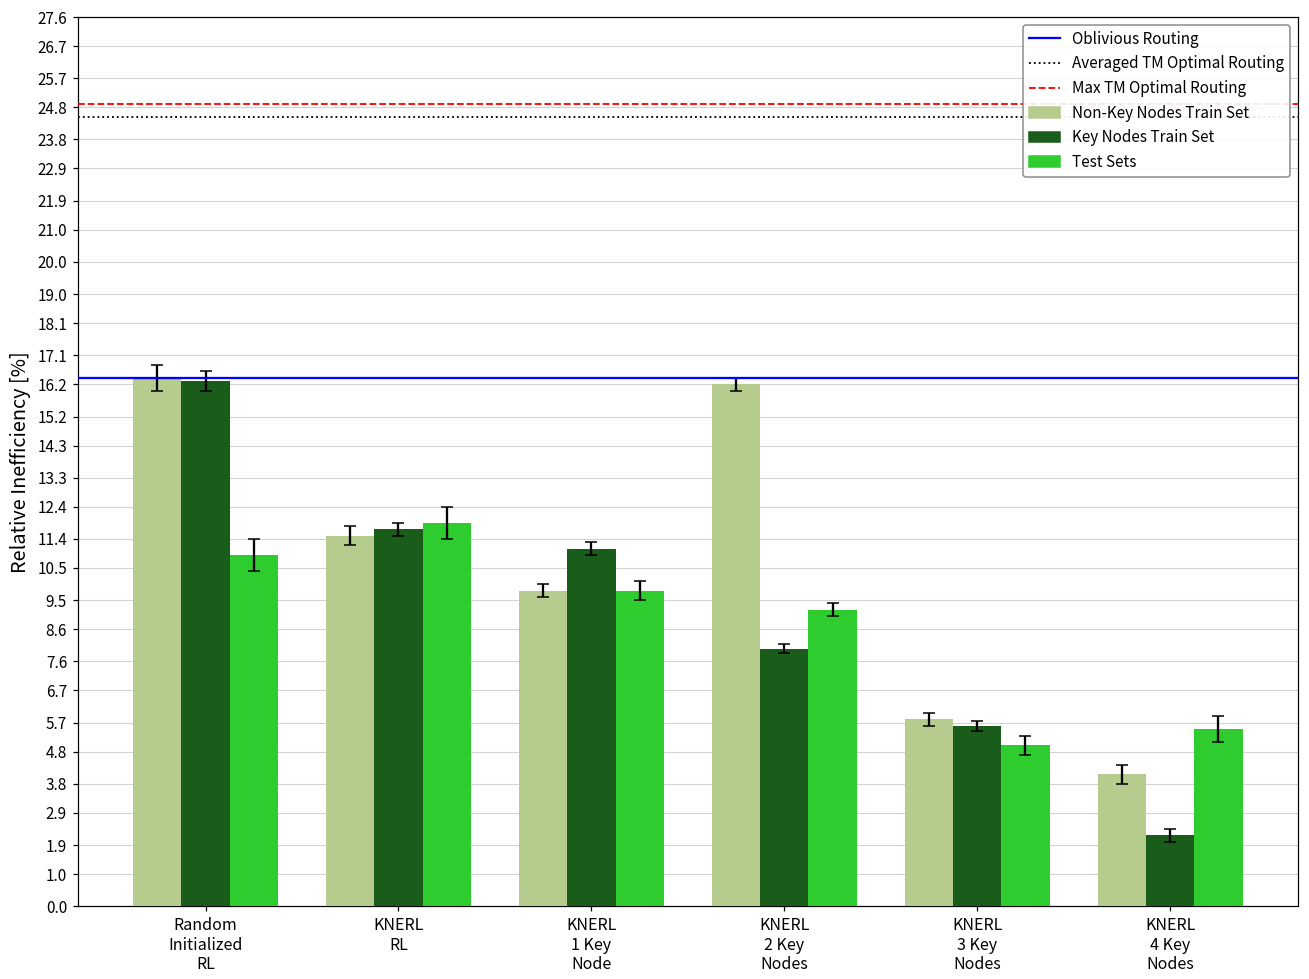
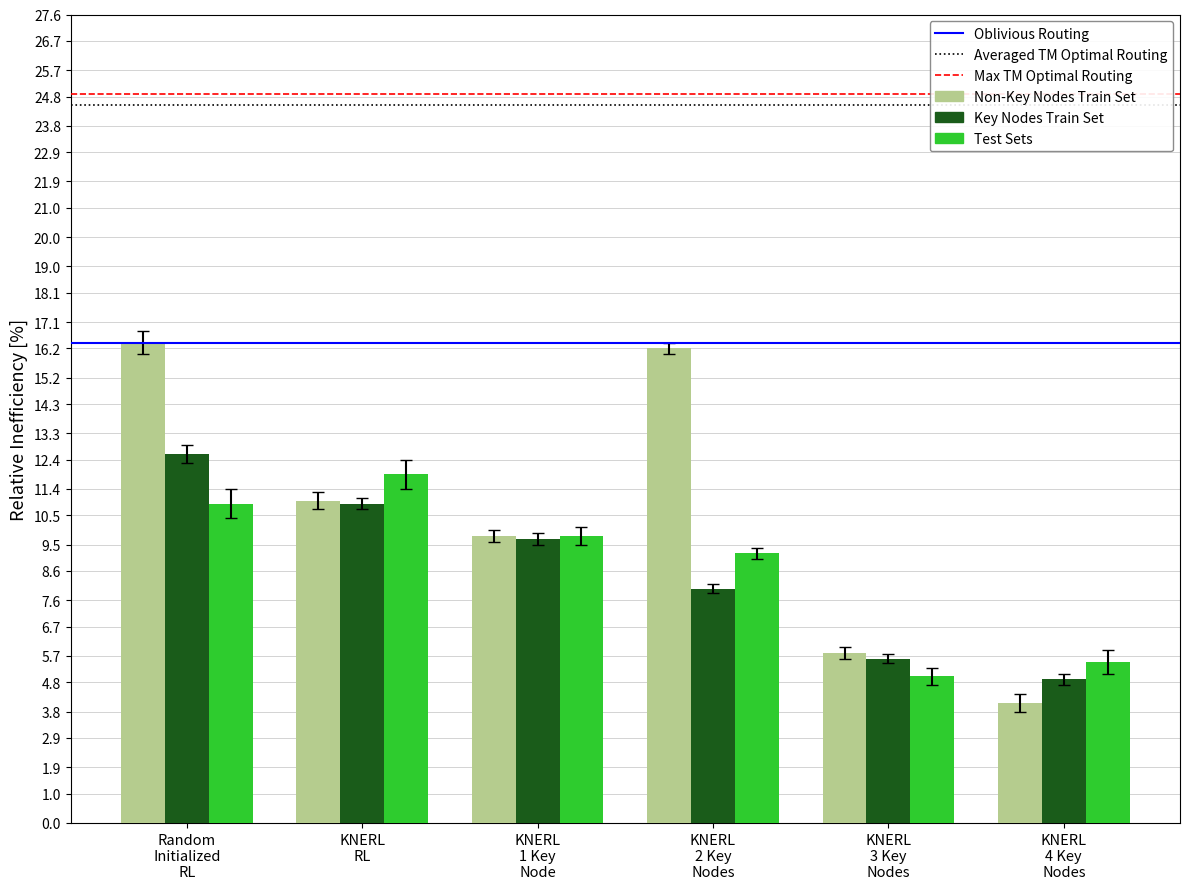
  {
    "Non-Key Nodes Train Set": {
      "Random Initialized RL": 16.4,
-     "KNERL RL": 11.5,
+     "KNERL RL": 11.0,
      "KNERL 1 Key Node": 9.8,
      "KNERL 2 Key Nodes": 16.2,
      "KNERL 3 Key Nodes": 5.8,
      "KNERL 4 Key Nodes": 4.1
    },
    "Key Nodes Train Set": {
-     "Random Initialized RL": 16.3,
-     "KNERL RL": 11.7,
-     "KNERL 1 Key Node": 11.1,
+     "Random Initialized RL": 12.6,
+     "KNERL RL": 10.9,
+     "KNERL 1 Key Node": 9.7,
      "KNERL 2 Key Nodes": 8.0,
      "KNERL 3 Key Nodes": 5.6,
-     "KNERL 4 Key Nodes": 2.2
+     "KNERL 4 Key Nodes": 4.9
    },
    "Test Sets": {
      "Random Initialized RL": 10.9,
      "KNERL RL": 11.9,
      "KNERL 1 Key Node": 9.8,
      "KNERL 2 Key Nodes": 9.2,
      "KNERL 3 Key Nodes": 5.0,
      "KNERL 4 Key Nodes": 5.5
    }
  }
